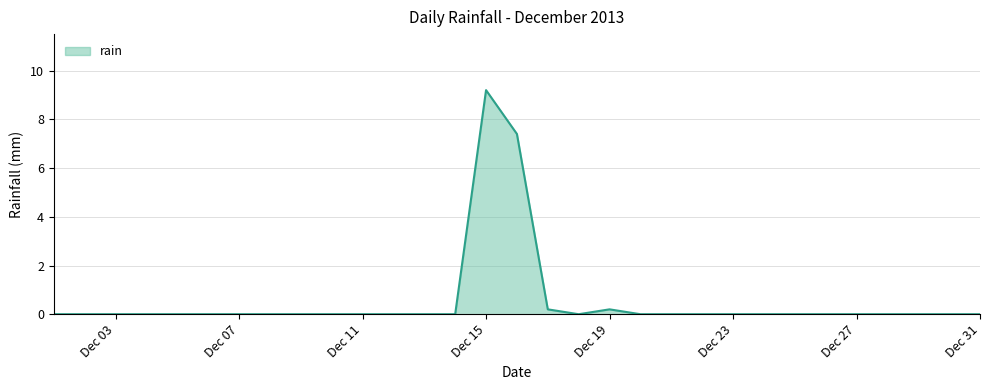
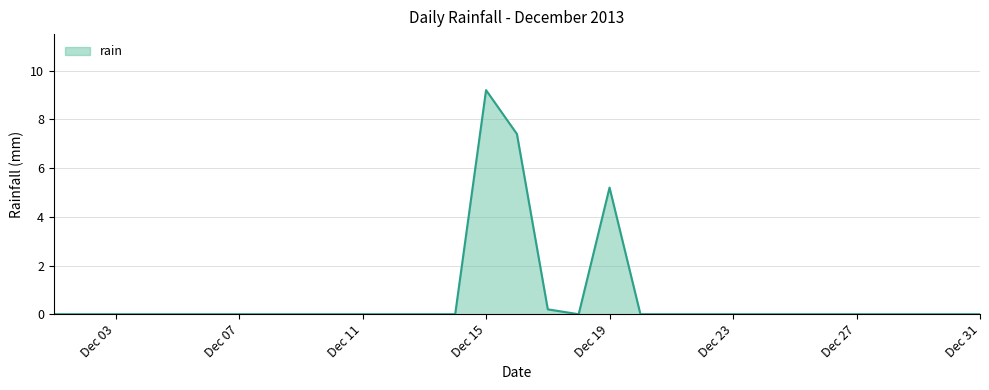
  {
    "Dec 03": 0.0,
    "Dec 07": 0.0,
    "Dec 11": 0.0,
    "Dec 15": 9.2,
-   "Dec 19": 0.2,
+   "Dec 19": 5.2,
    "Dec 23": 0.0,
    "Dec 27": 0.0,
    "Dec 31": 0.0
  }
